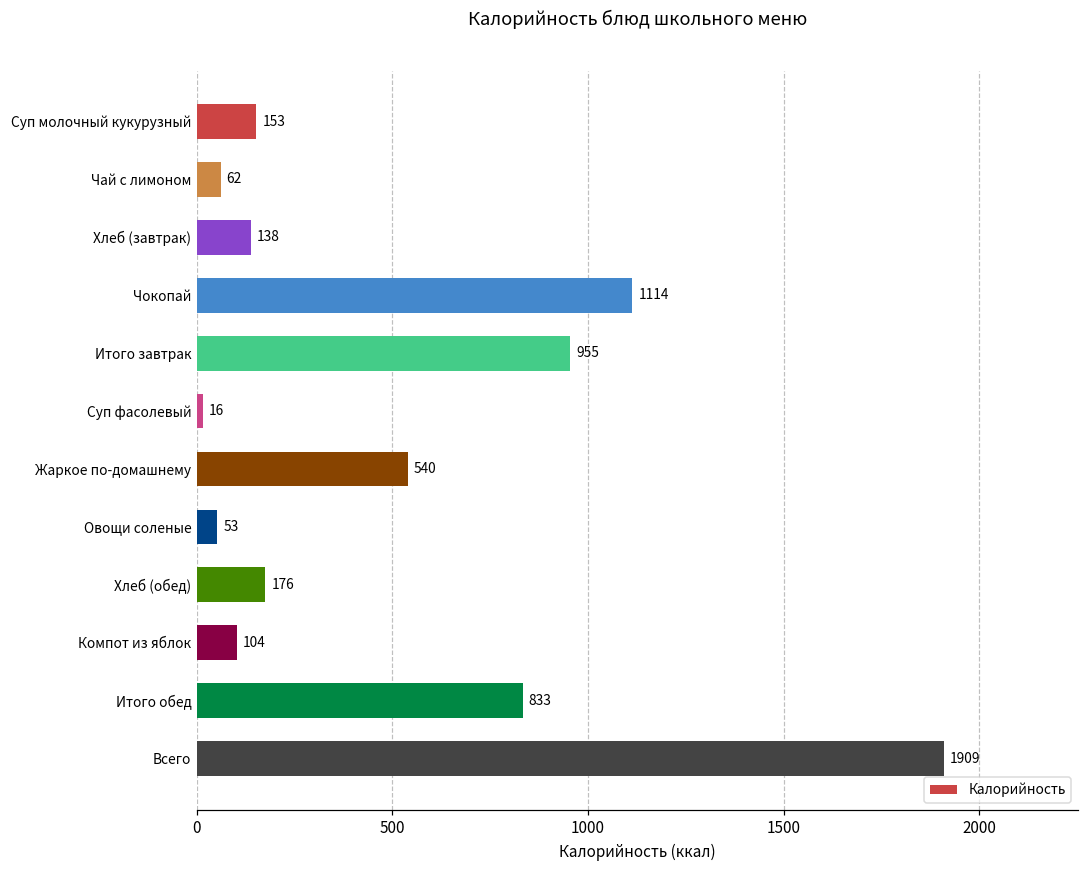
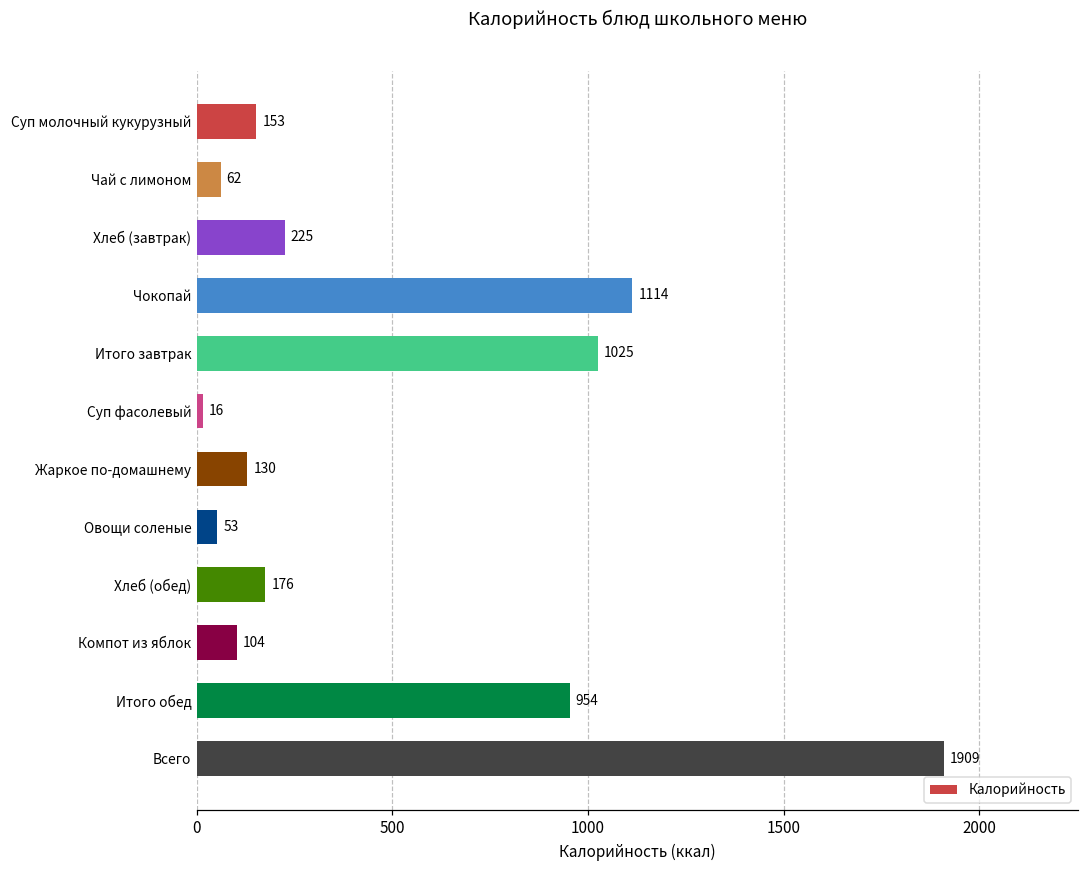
  {
    "Калорийность": {
      "Суп молочный кукурузный": 153,
      "Чай с лимоном": 62,
-     "Хлеб (завтрак)": 138,
+     "Хлеб (завтрак)": 225,
      "Чокопай": 1114,
-     "Итого завтрак": 955,
+     "Итого завтрак": 1025,
      "Суп фасолевый": 16,
-     "Жаркое по-домашнему": 540,
+     "Жаркое по-домашнему": 130,
      "Овощи соленые": 53,
      "Хлеб (обед)": 176,
      "Компот из яблок": 104,
-     "Итого обед": 833,
+     "Итого обед": 954,
      "Всего": 1909
    }
  }
